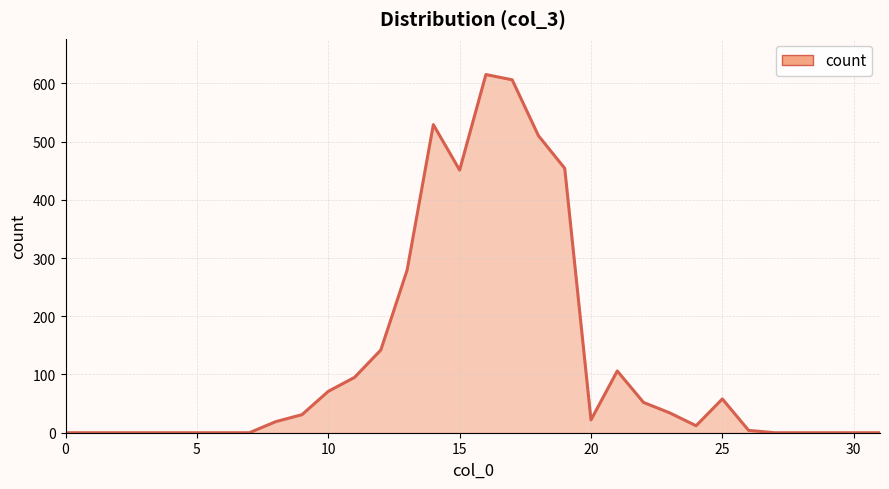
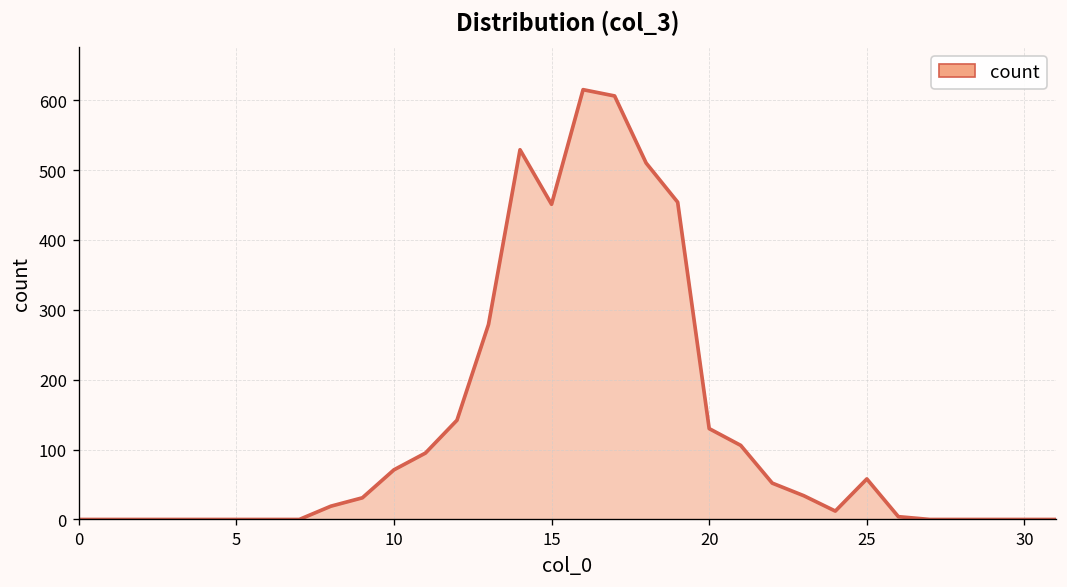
  {
    "0": 0,
    "5": 0,
    "10": 70,
    "15": 450,
-   "20": 20,
+   "20": 130,
    "25": 60,
    "30": 0
  }
